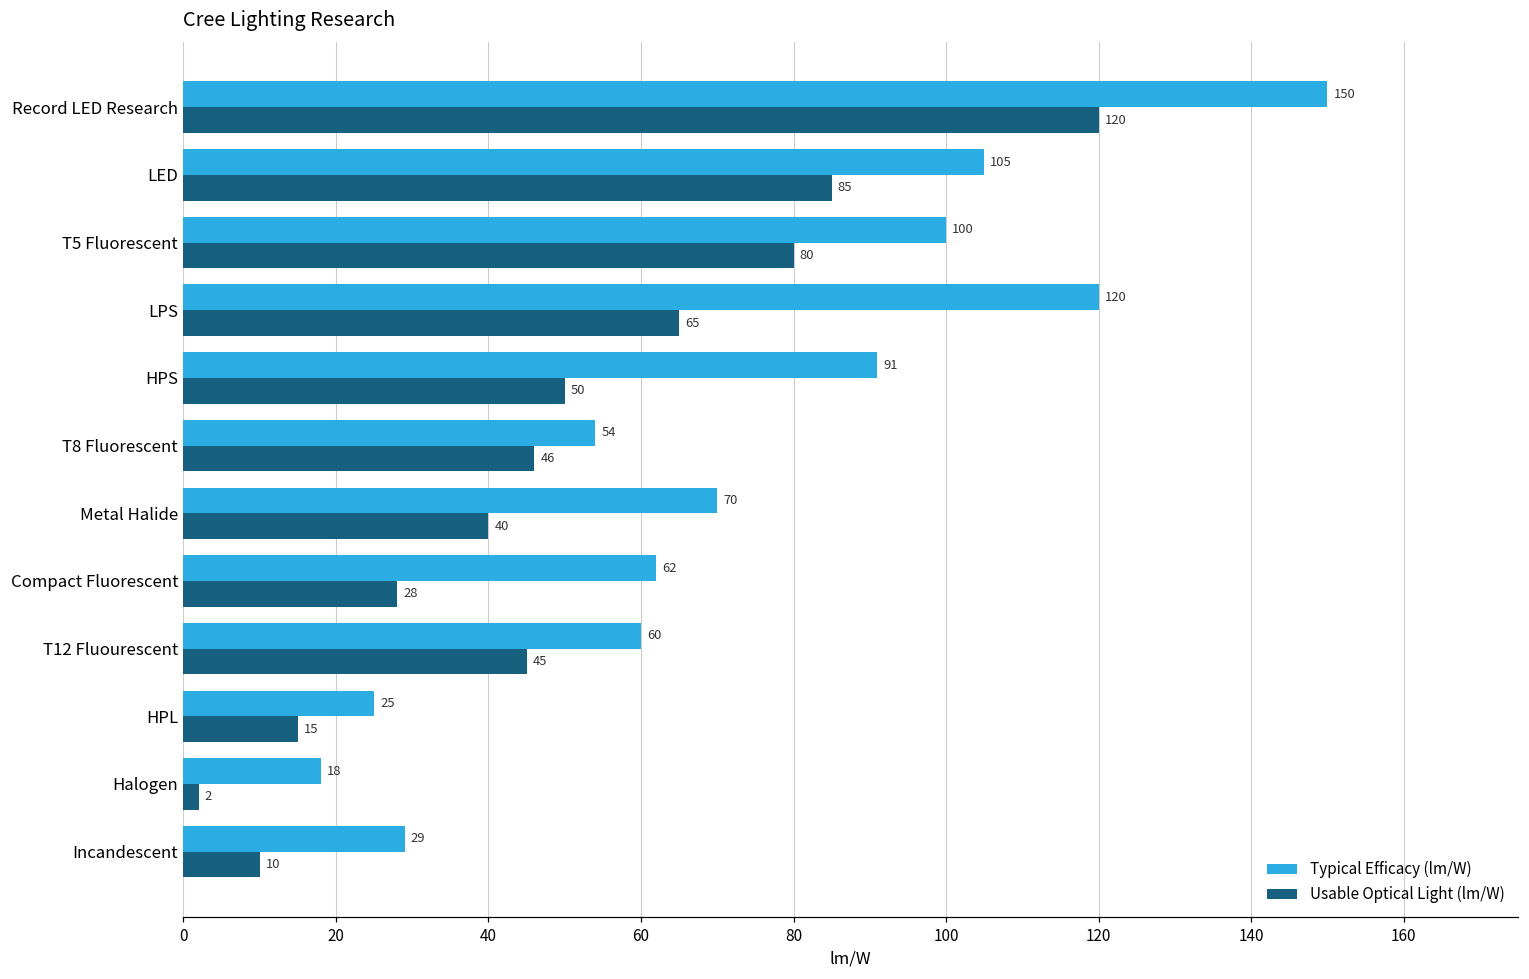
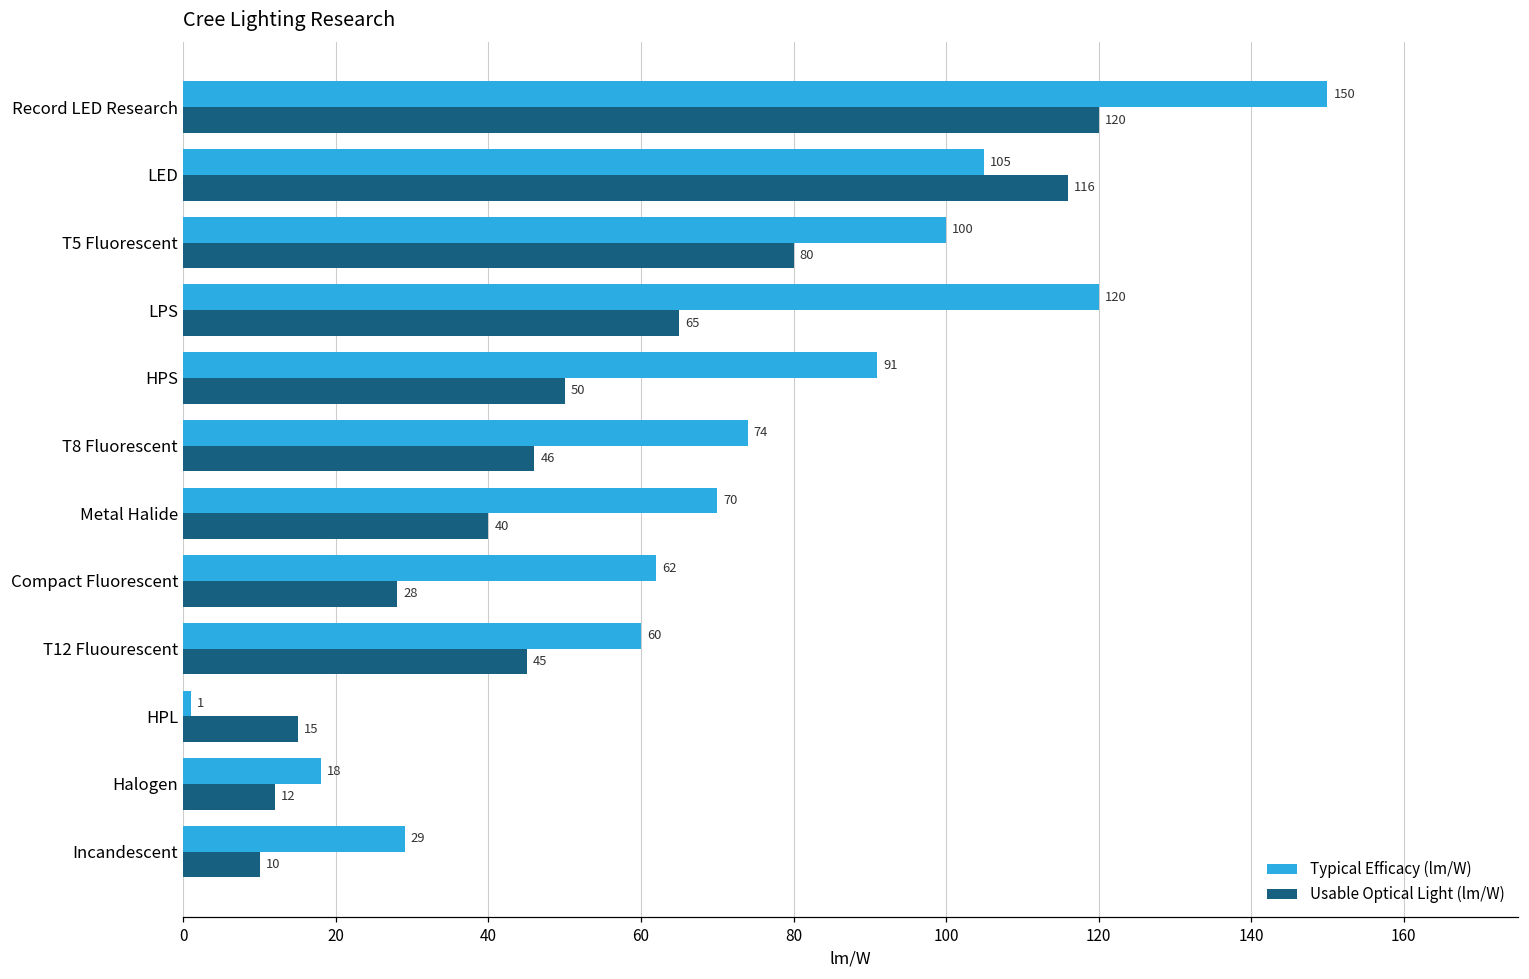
  {
    "Typical Efficacy (lm/W)": {
      "Record LED Research": 150,
      "LED": 105,
      "T5 Fluorescent": 100,
      "LPS": 120,
      "HPS": 91,
-     "T8 Fluorescent": 54,
+     "T8 Fluorescent": 74,
      "Metal Halide": 70,
      "Compact Fluorescent": 62,
      "T12 Fluourescent": 60,
-     "HPL": 25,
+     "HPL": 1,
      "Halogen": 18,
      "Incandescent": 29
    },
    "Usable Optical Light (lm/W)": {
      "Record LED Research": 120,
-     "LED": 85,
+     "LED": 116,
      "T5 Fluorescent": 80,
      "LPS": 65,
      "HPS": 50,
      "T8 Fluorescent": 46,
      "Metal Halide": 40,
      "Compact Fluorescent": 28,
      "T12 Fluourescent": 45,
      "HPL": 15,
-     "Halogen": 2,
+     "Halogen": 12,
      "Incandescent": 10
    }
  }
